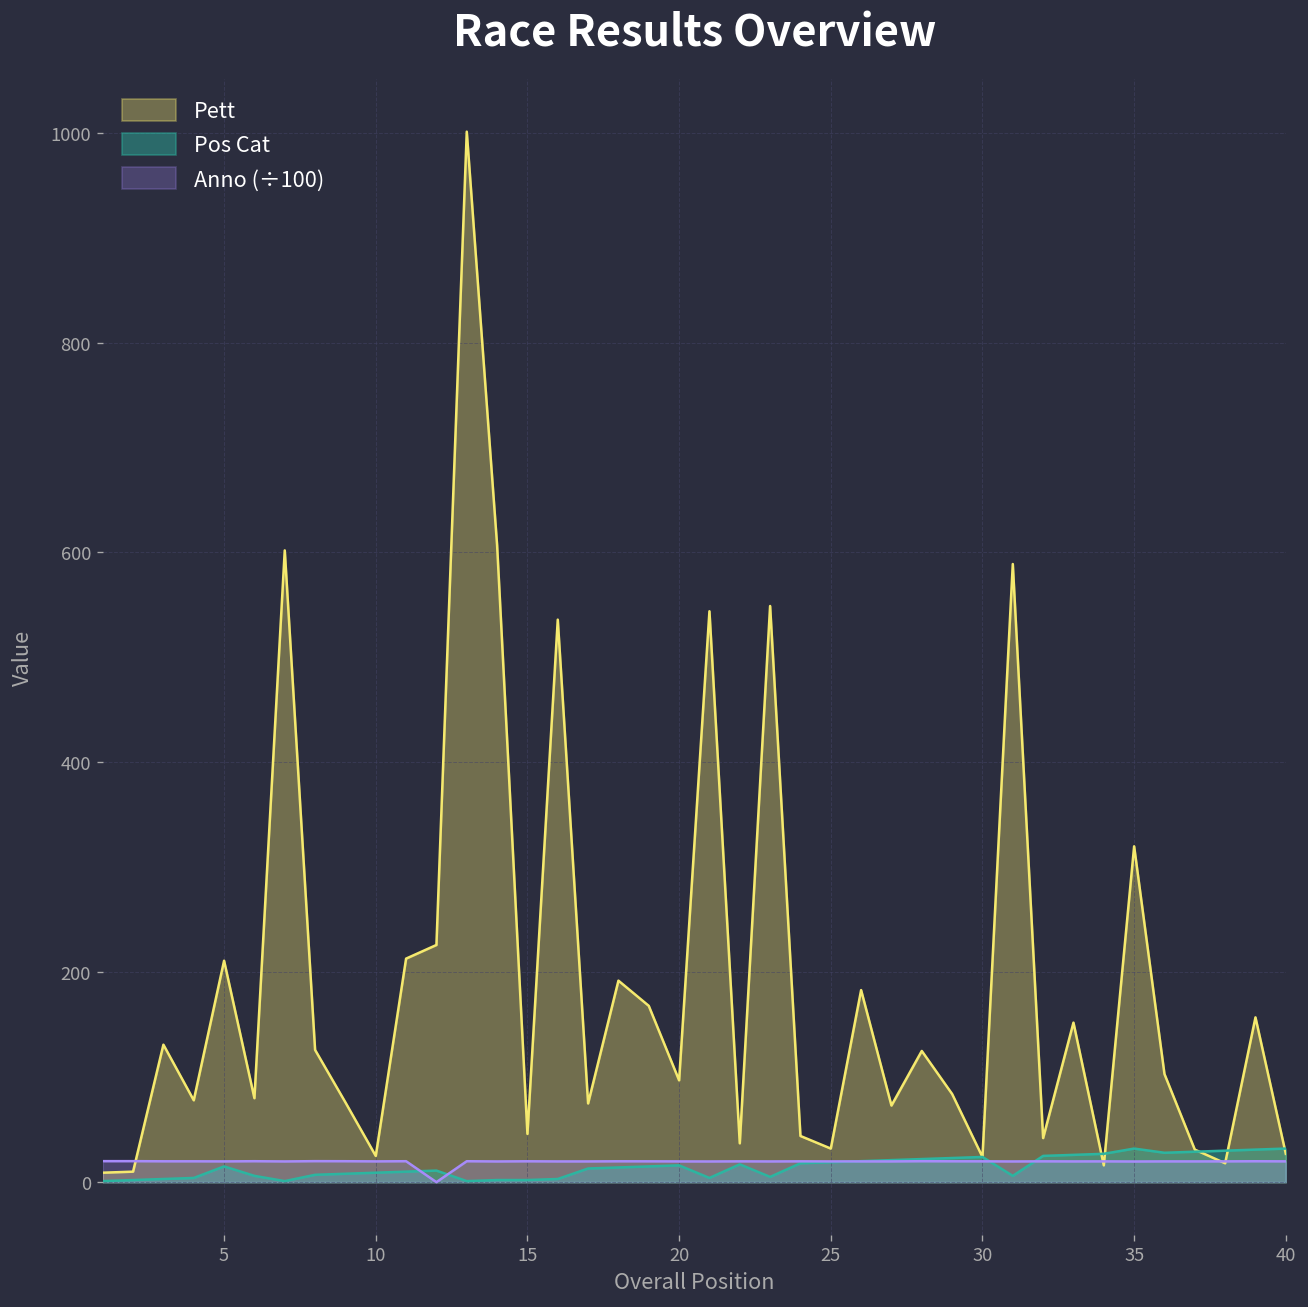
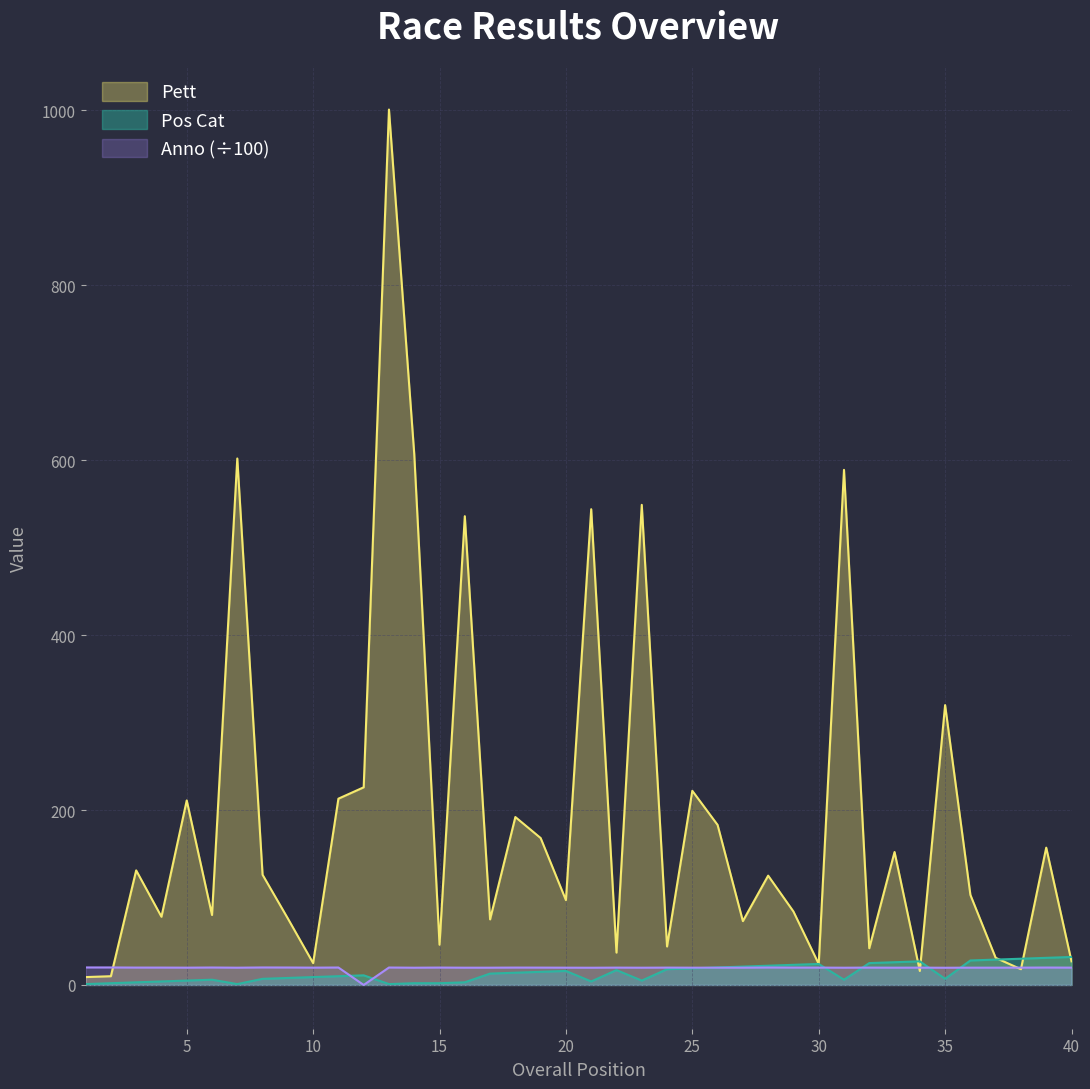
  {
    "Pett": {
      "5": 210,
      "10": 30,
      "15": 50,
      "20": 100,
-     "25": 30,
+     "25": 220,
      "35": 320,
      "40": 30
    },
    "Pos Cat": {
-     "5": 20,
+     "5": 10,
      "10": 10,
      "15": 0,
      "20": 20,
-     "35": 30,
+     "35": 10,
      "40": 30
    },
    "Anno (÷100)": {
      "5": 20,
      "10": 20,
      "15": 20,
      "20": 20,
      "30": 20,
      "35": 20,
      "40": 20
    }
  }
